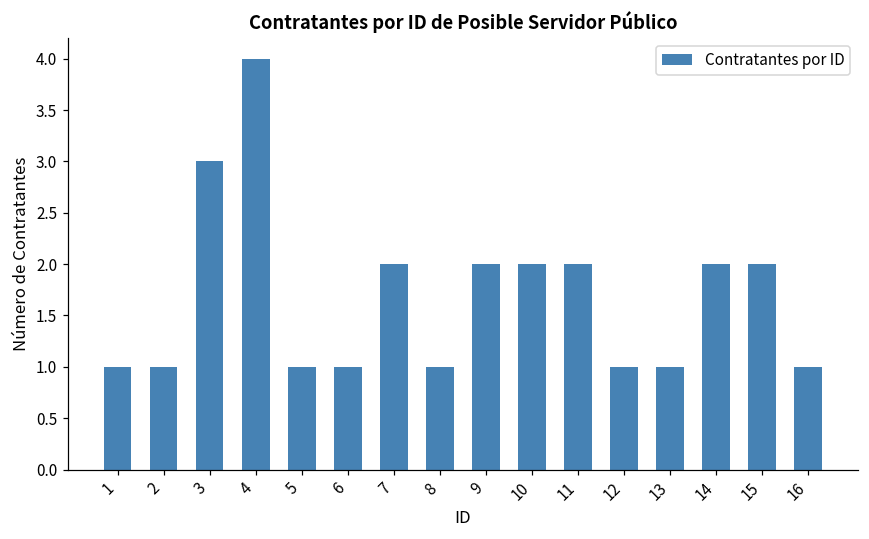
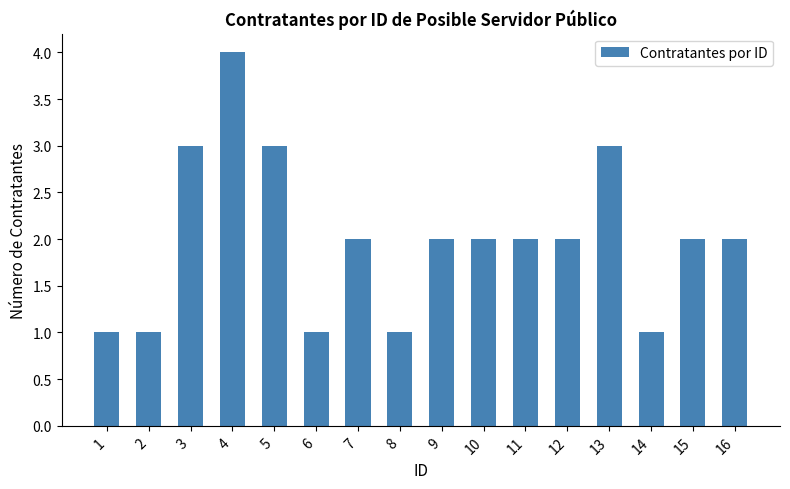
  {
    "1": 1,
    "2": 1,
    "3": 3,
    "4": 4,
-   "5": 1,
+   "5": 3,
    "6": 1,
    "7": 2,
    "8": 1,
    "9": 2,
    "10": 2,
    "11": 2,
-   "12": 1,
-   "13": 1,
-   "14": 2,
+   "12": 2,
+   "13": 3,
+   "14": 1,
    "15": 2,
-   "16": 1
+   "16": 2
  }
